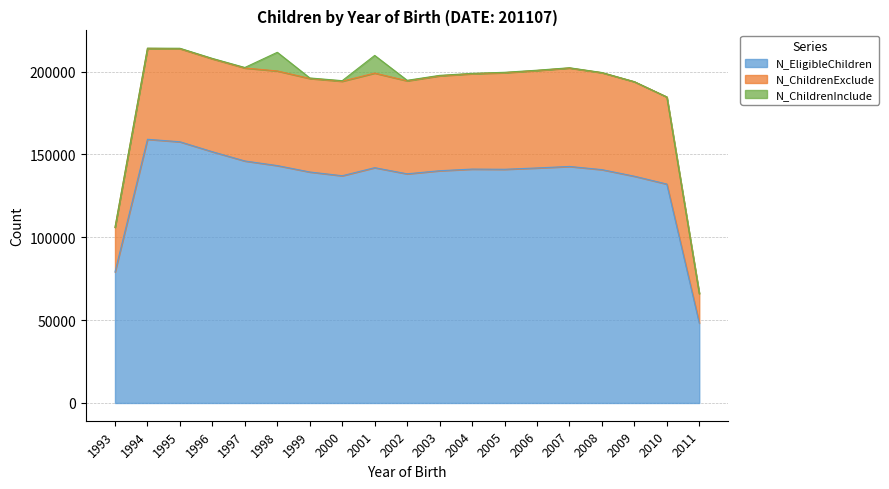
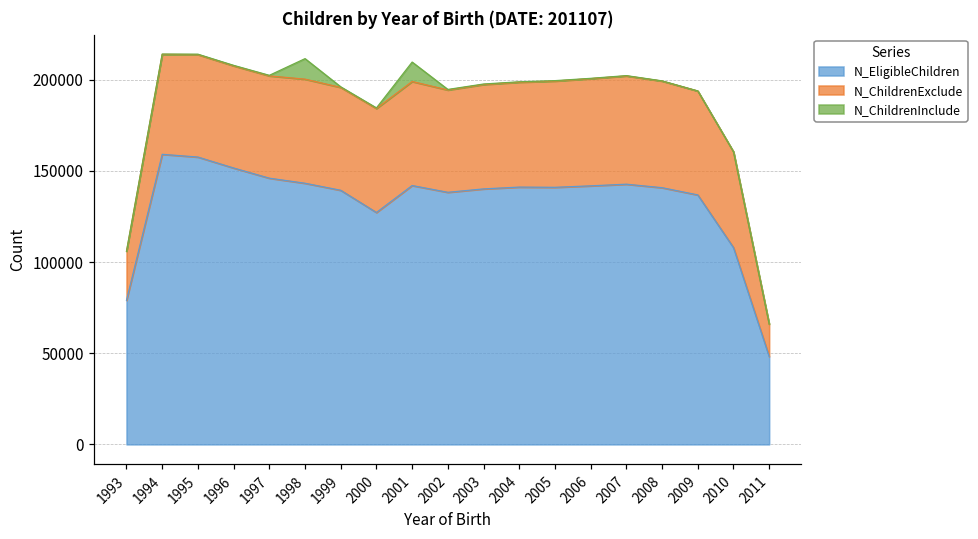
  {
    "N_EligibleChildren": {
      "1993": 79000,
      "1994": 159000,
      "1995": 158000,
      "1996": 152000,
      "1997": 146000,
      "1998": 143000,
      "1999": 139000,
-     "2000": 137000,
+     "2000": 127000,
      "2001": 142000,
      "2002": 138000,
      "2003": 140000,
      "2004": 141000,
      "2005": 141000,
      "2006": 142000,
      "2007": 143000,
      "2008": 141000,
      "2009": 137000,
-     "2010": 132000,
+     "2010": 108000,
      "2011": 48000
    },
    "N_ChildrenExclude": {
      "1998": 57000,
      "2001": 57000
    },
    "N_ChildrenInclude": {
      "1998": 11000,
      "2001": 11000
    }
  }
